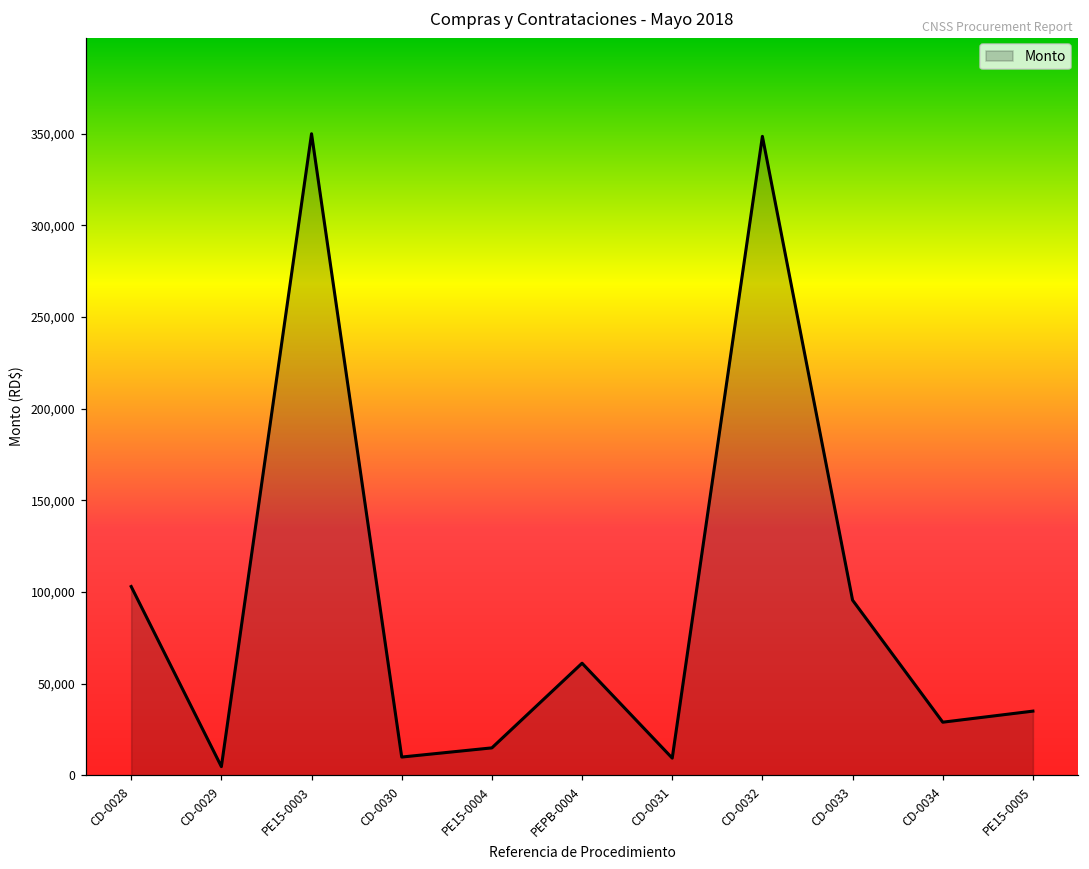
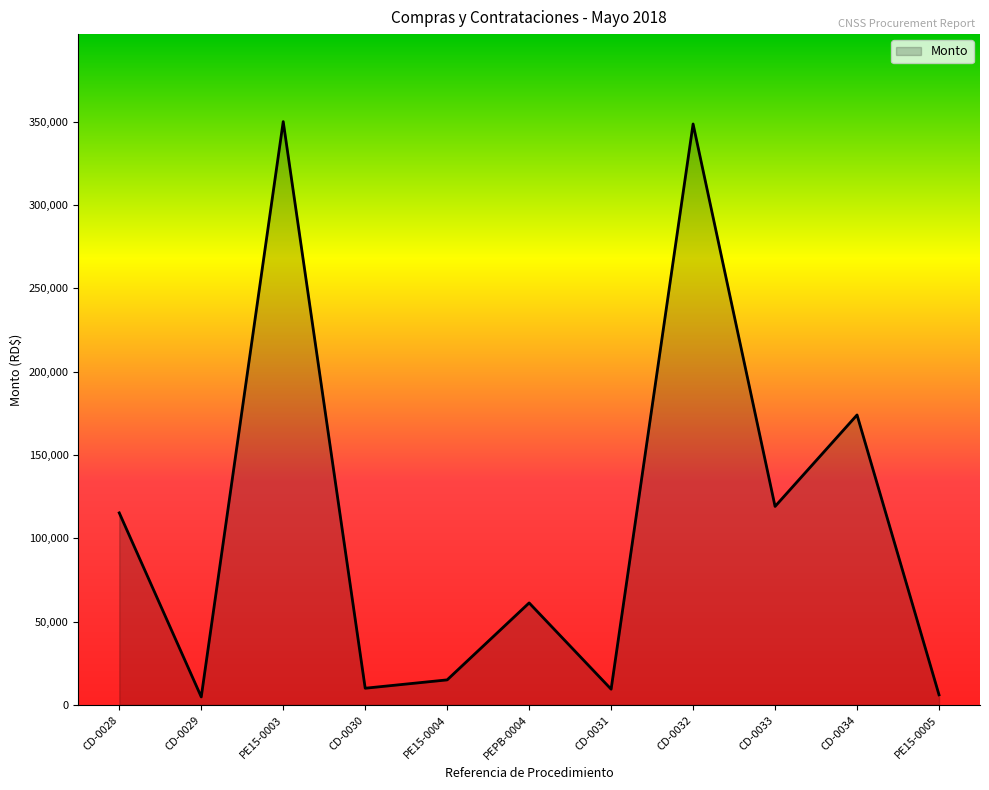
  {
-   "CD-0028": "103,000",
+   "CD-0028": "115,000",
    "CD-0029": "5,000",
    "PE15-0003": "350,000",
    "CD-0030": "10,000",
    "PE15-0004": "15,000",
    "PEPB-0004": "61,000",
    "CD-0031": "9,000",
    "CD-0032": "349,000",
-   "CD-0033": "96,000",
-   "CD-0034": "29,000",
-   "PE15-0005": "35,000"
+   "CD-0033": "119,000",
+   "CD-0034": "174,000",
+   "PE15-0005": "6,000"
  }
